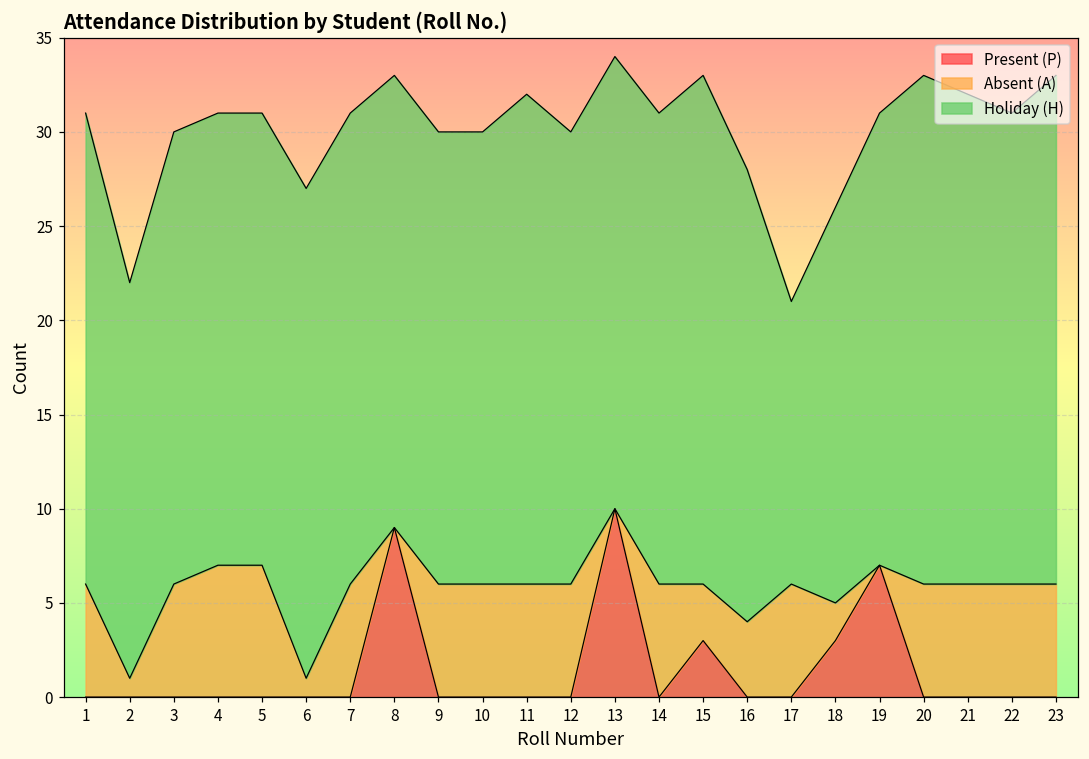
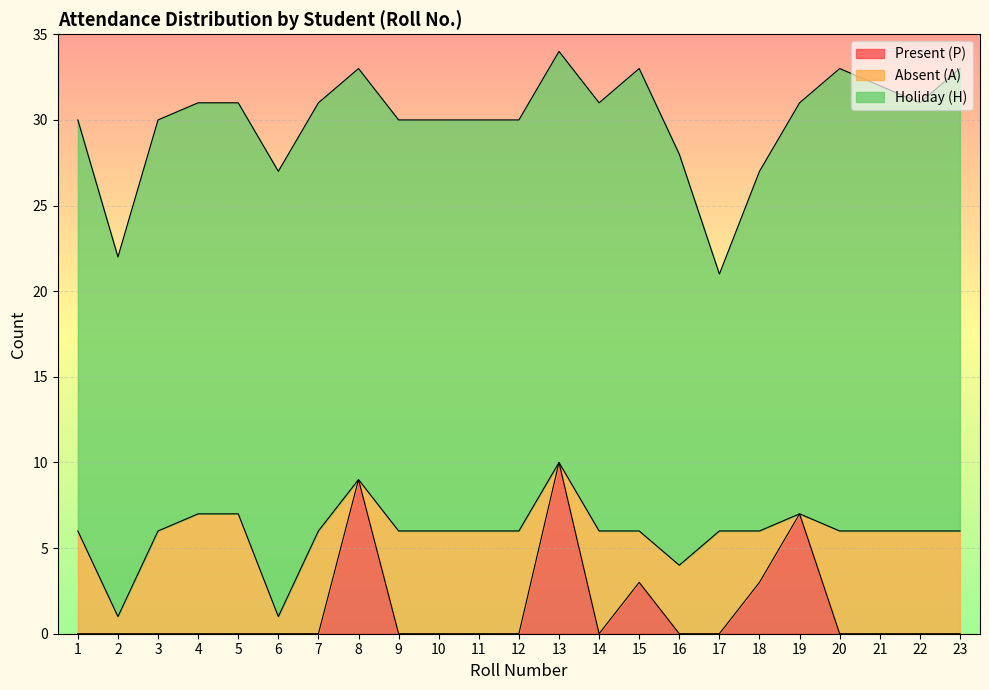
  {
    "Present (P)": {
      "1": 0,
      "2": 0,
      "3": 0,
      "4": 0,
      "5": 0,
      "6": 0,
      "7": 0,
      "9": 0,
      "10": 0,
      "11": 0,
      "12": 0,
      "14": 0,
      "15": 3,
      "16": 0,
      "17": 0,
      "18": 3,
      "20": 0,
      "21": 0,
      "22": 0,
      "23": 0
    },
    "Absent (A)": {
      "1": 6,
      "2": 1,
      "3": 6,
      "4": 7,
      "5": 7,
      "6": 1,
      "7": 6,
      "9": 6,
      "10": 6,
      "11": 6,
      "12": 6,
      "14": 6,
      "15": 6,
      "16": 4,
      "17": 6,
-     "18": 2,
+     "18": 3,
      "20": 6,
      "21": 6,
      "22": 6,
      "23": 6
    },
    "Holiday (H)": {
-     "1": 25,
+     "1": 24,
      "2": 21,
      "3": 24,
      "4": 24,
      "5": 24,
      "6": 26,
      "7": 25,
      "8": 24,
      "9": 24,
      "10": 24,
-     "11": 26,
+     "11": 24,
      "12": 24,
      "13": 24,
      "14": 25,
      "15": 27,
      "16": 24,
      "17": 15,
      "18": 21,
      "19": 24,
      "20": 27
    }
  }
